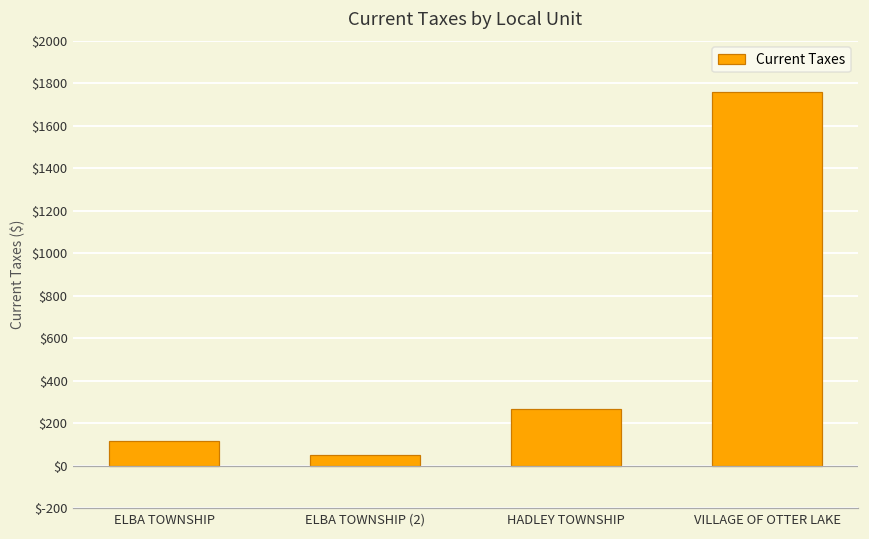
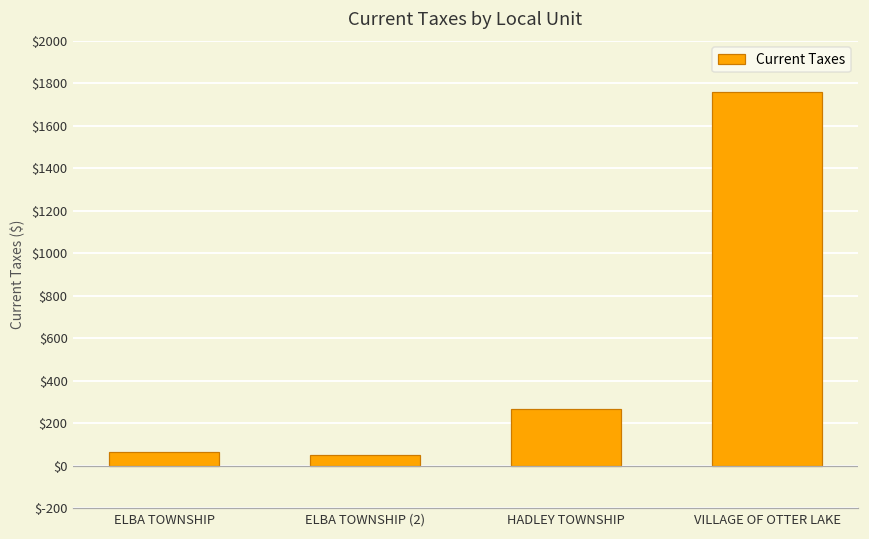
  {
-   "ELBA TOWNSHIP": "$120",
+   "ELBA TOWNSHIP": "$70",
    "ELBA TOWNSHIP (2)": "$50",
    "HADLEY TOWNSHIP": "$270",
    "VILLAGE OF OTTER LAKE": "$1760"
  }
